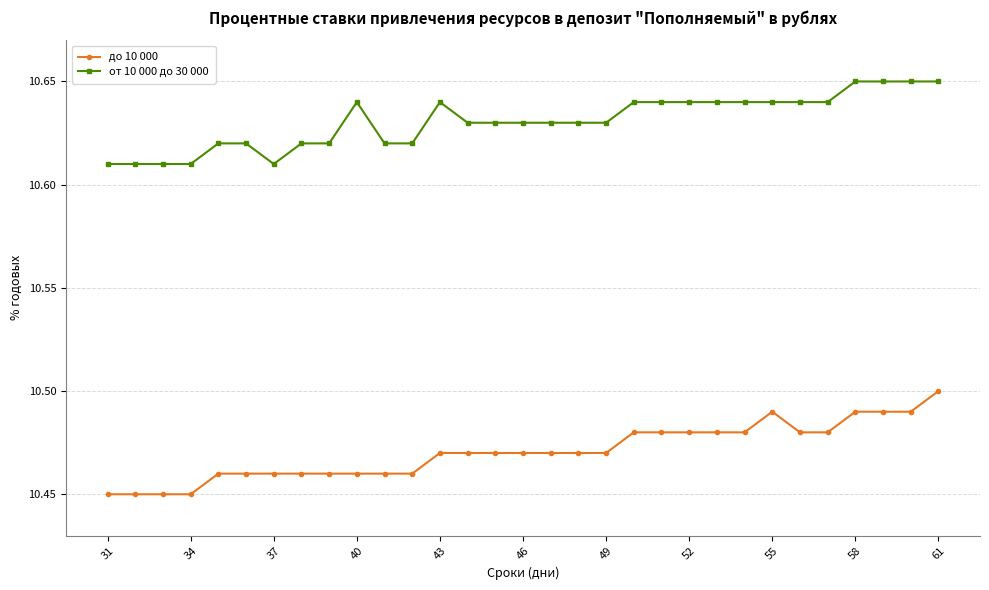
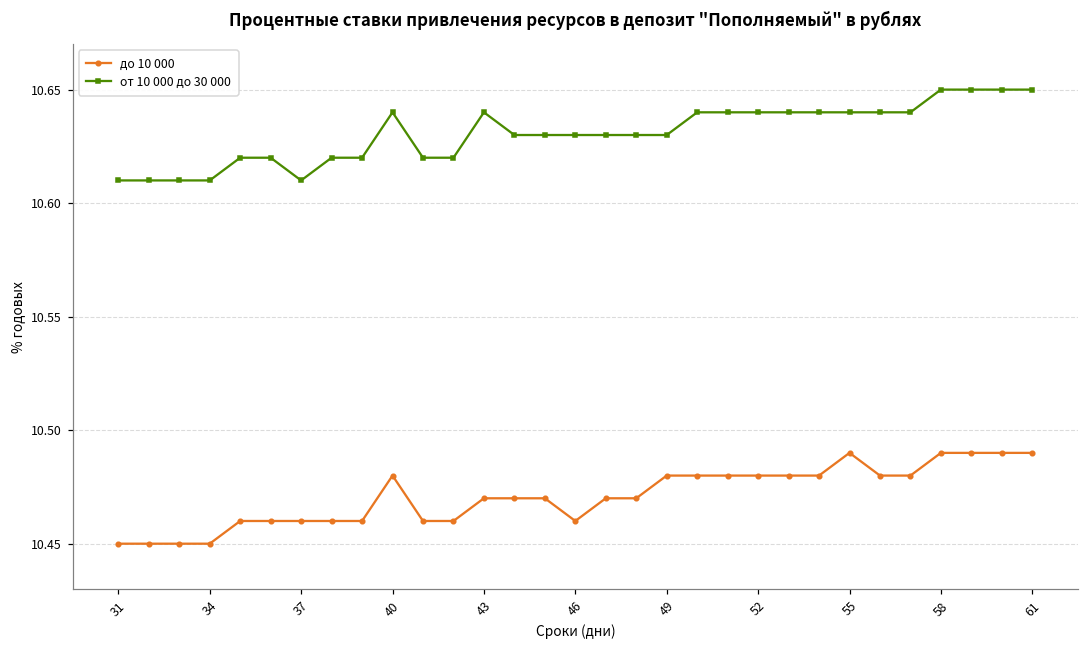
  {
    "до 10 000": {
      "31": 10.45,
      "34": 10.45,
      "37": 10.46,
-     "40": 10.46,
+     "40": 10.48,
      "43": 10.47,
-     "46": 10.47,
-     "49": 10.47,
+     "46": 10.46,
+     "49": 10.48,
      "52": 10.48,
      "55": 10.49,
      "58": 10.49,
-     "61": 10.50
+     "61": 10.49
    },
    "от 10 000 до 30 000": {
      "31": 10.61,
      "34": 10.61,
      "37": 10.61,
      "40": 10.64,
      "43": 10.64,
      "46": 10.63,
      "49": 10.63,
      "52": 10.64,
      "55": 10.64,
      "58": 10.65,
      "61": 10.65
    }
  }
